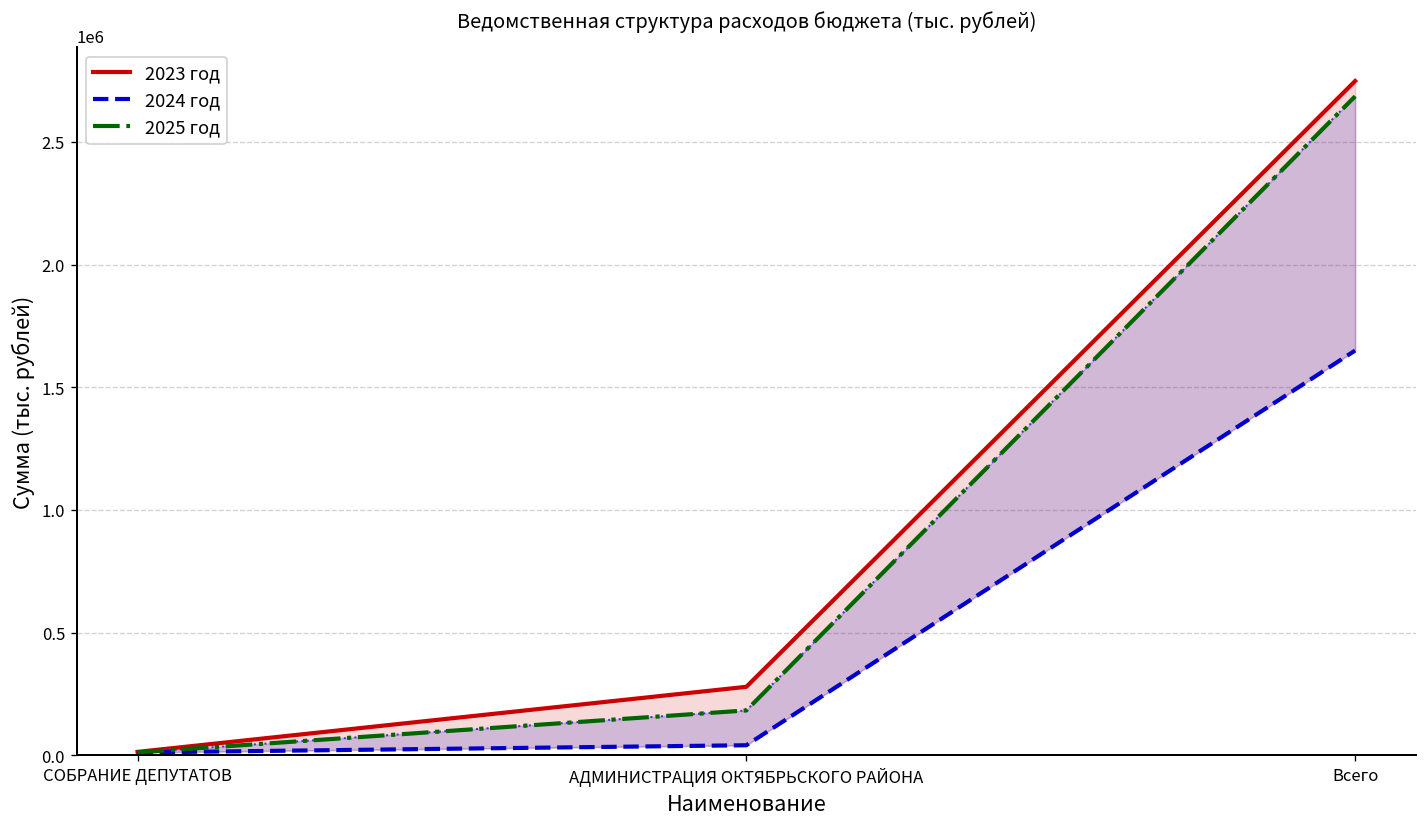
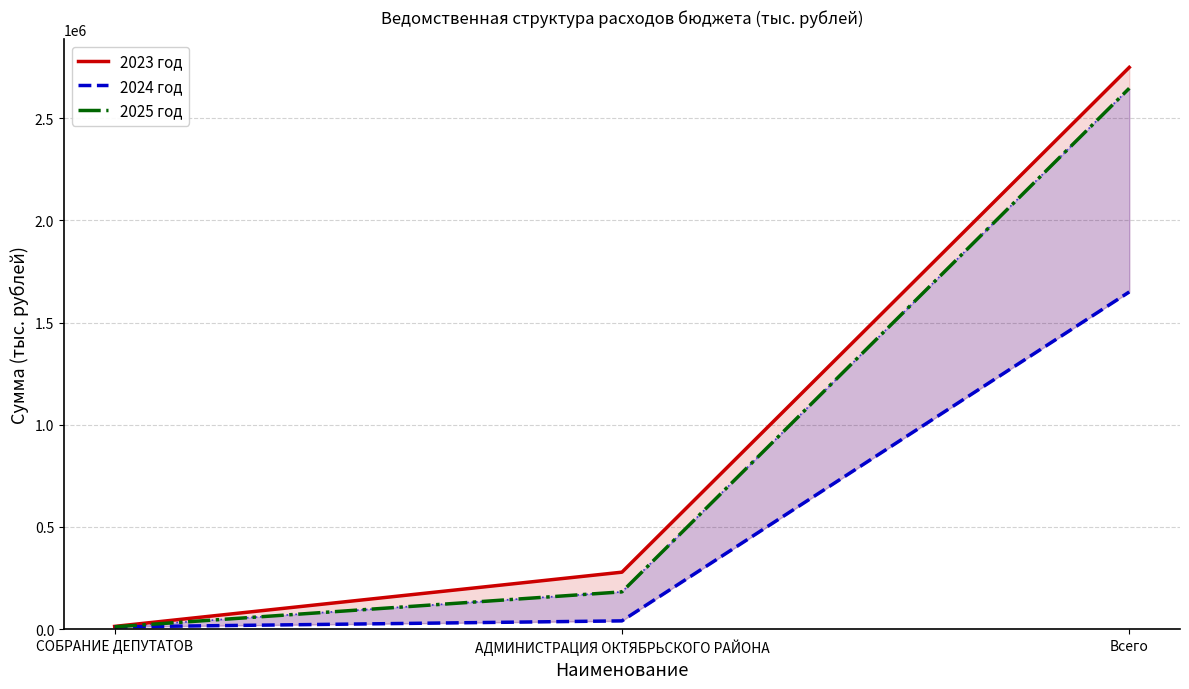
  {
    "2023 год": {
      "АДМИНИСТРАЦИЯ ОКТЯБРЬСКОГО РАЙОНА": 280000,
      "Всего": 2750000
    },
    "2025 год": {
      "АДМИНИСТРАЦИЯ ОКТЯБРЬСКОГО РАЙОНА": 180000,
-     "Всего": 2690000
+     "Всего": 2650000
    },
    "2024 год": {
      "АДМИНИСТРАЦИЯ ОКТЯБРЬСКОГО РАЙОНА": 40000,
      "Всего": 1650000
    }
  }
